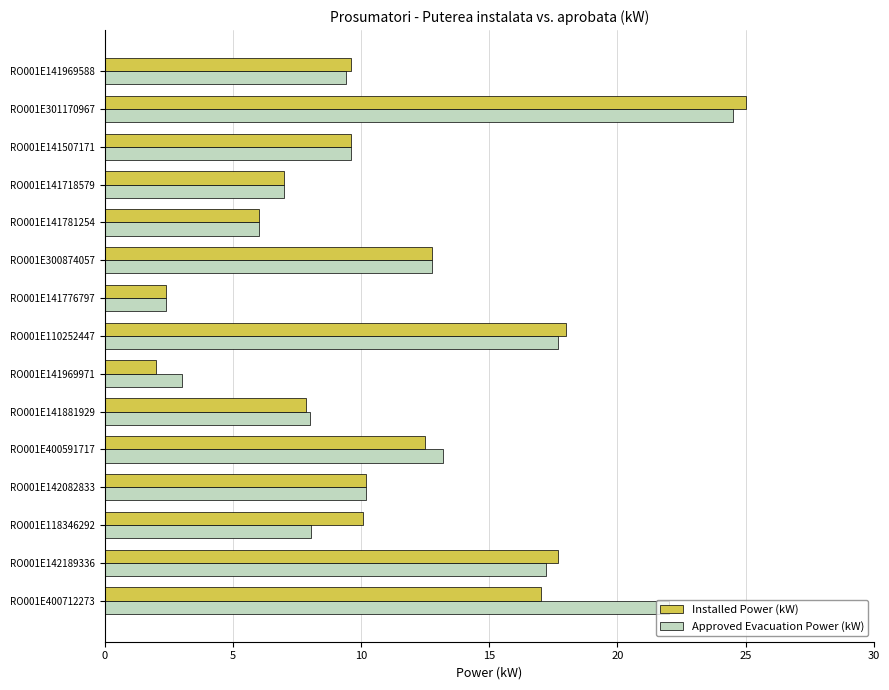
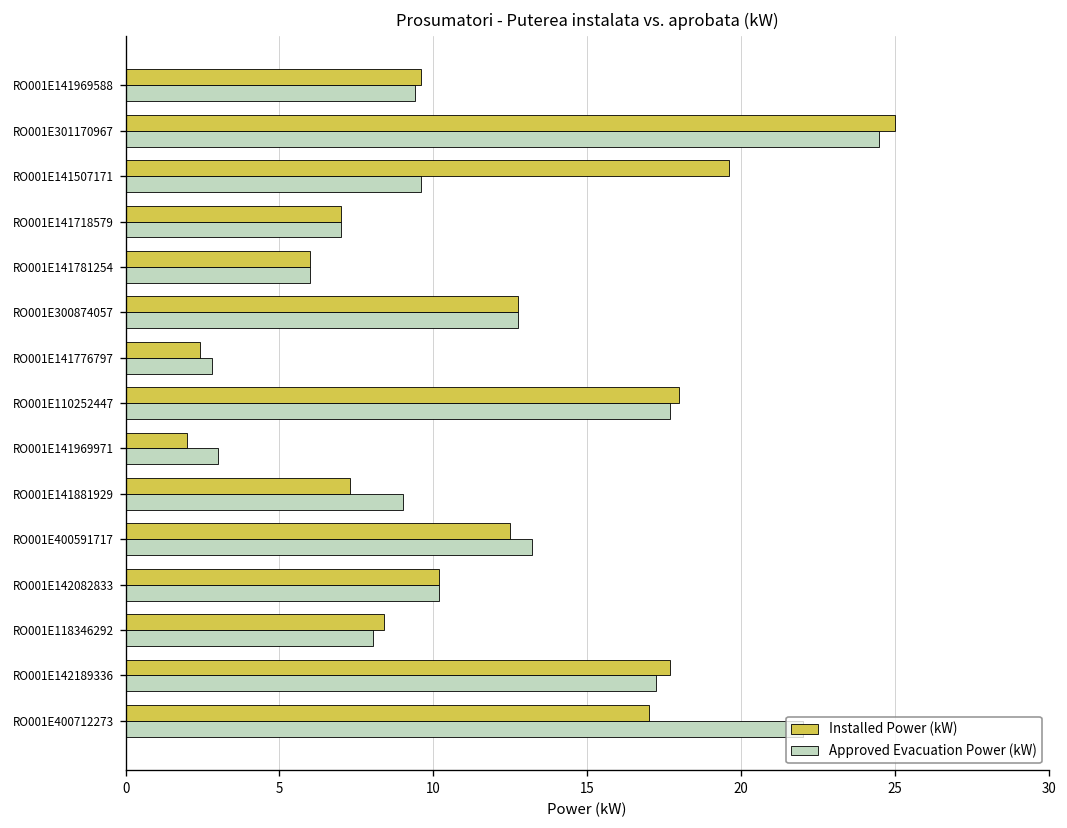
  {
    "Installed Power (kW)": {
      "RO001E141969588": 9.6,
      "RO001E301170967": 25.0,
-     "RO001E141507171": 9.6,
+     "RO001E141507171": 19.6,
      "RO001E141718579": 7.0,
      "RO001E141781254": 6.0,
      "RO001E300874057": 12.8,
      "RO001E141776797": 2.4,
      "RO001E110252447": 18.0,
      "RO001E141969971": 2.0,
-     "RO001E141881929": 7.8,
+     "RO001E141881929": 7.3,
      "RO001E400591717": 12.5,
      "RO001E142082833": 10.2,
-     "RO001E118346292": 10.1,
+     "RO001E118346292": 8.4,
      "RO001E142189336": 17.7,
      "RO001E400712273": 17.0
    },
    "Approved Evacuation Power (kW)": {
      "RO001E141969588": 9.4,
      "RO001E301170967": 24.5,
      "RO001E141507171": 9.6,
      "RO001E141718579": 7.0,
      "RO001E141781254": 6.0,
      "RO001E300874057": 12.8,
-     "RO001E141776797": 2.4,
+     "RO001E141776797": 2.8,
      "RO001E110252447": 17.7,
      "RO001E141969971": 3.0,
-     "RO001E141881929": 8,
+     "RO001E141881929": 9,
      "RO001E400591717": 13.2,
      "RO001E142082833": 10.2,
      "RO001E118346292": 8.1,
      "RO001E142189336": 17.2
    }
  }
